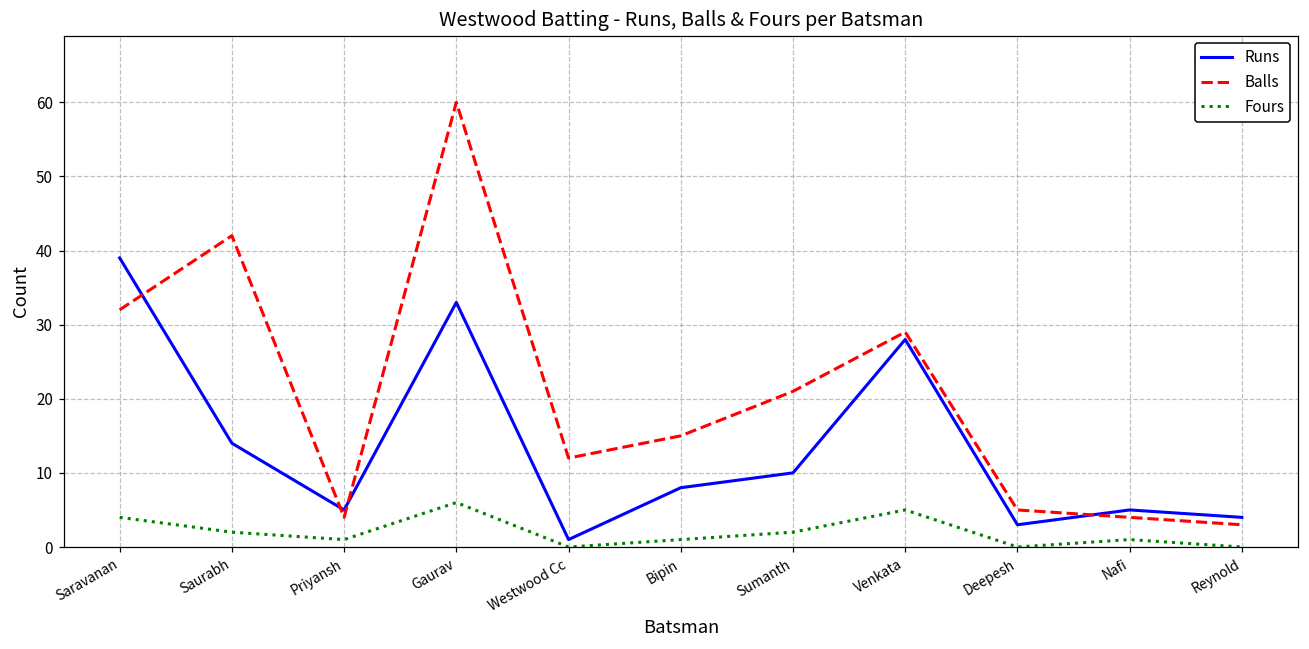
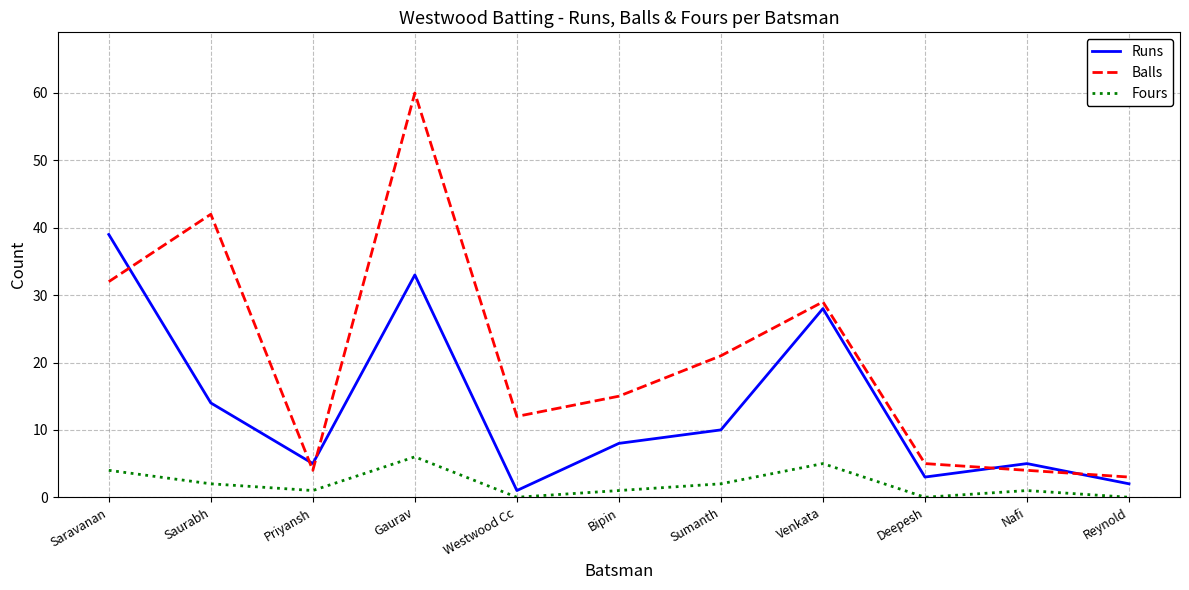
  {
    "Runs": {
      "Saravanan": 39,
      "Saurabh": 14,
      "Priyansh": 5,
      "Gaurav": 33,
      "Westwood Cc": 1,
      "Bipin": 8,
      "Sumanth": 10,
      "Venkata": 28,
      "Deepesh": 3,
      "Nafi": 5,
-     "Reynold": 4
+     "Reynold": 2
    },
    "Balls": {
      "Saravanan": 32,
      "Saurabh": 42,
      "Priyansh": 4,
      "Gaurav": 60,
      "Westwood Cc": 12,
      "Bipin": 15,
      "Sumanth": 21,
      "Venkata": 29,
      "Deepesh": 5,
      "Nafi": 4,
      "Reynold": 3
    },
    "Fours": {
      "Saravanan": 4,
      "Saurabh": 2,
      "Priyansh": 1,
      "Gaurav": 6,
      "Westwood Cc": 0,
      "Bipin": 1,
      "Sumanth": 2,
      "Venkata": 5,
      "Deepesh": 0,
      "Nafi": 1,
      "Reynold": 0
    }
  }
